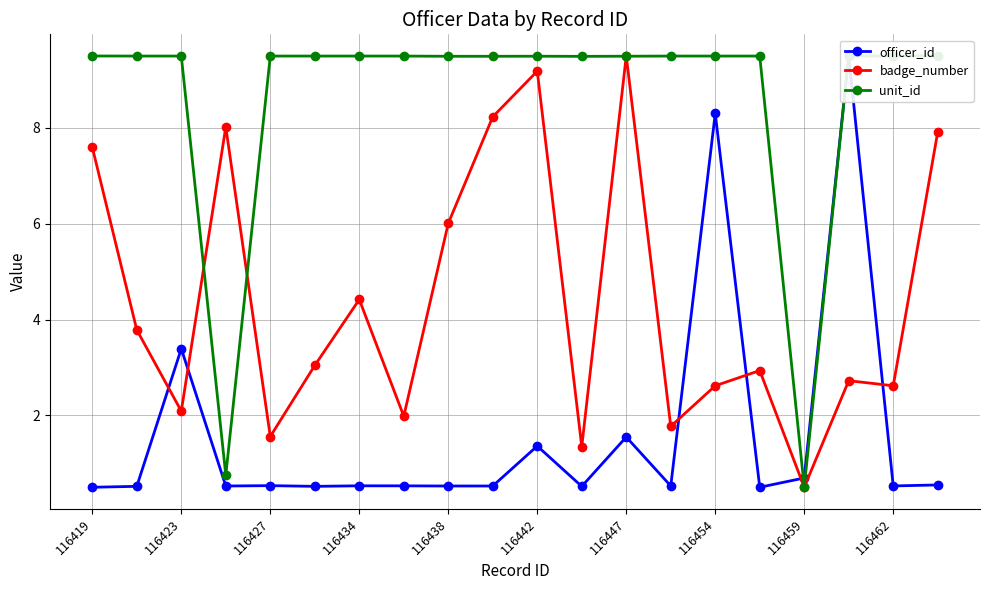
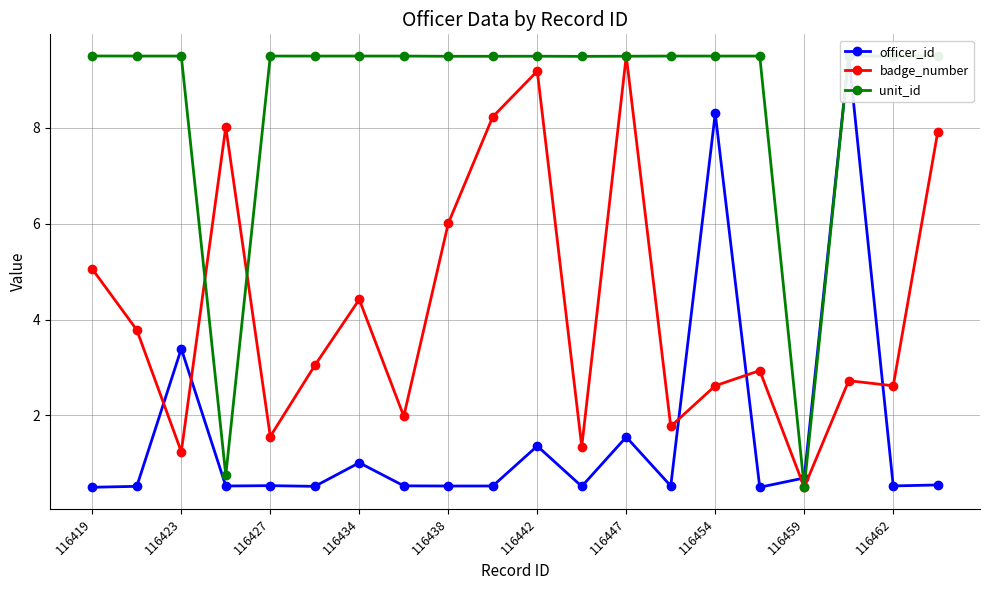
  {
    "officer_id": {
      "116419": 0.5,
      "116423": 3.4,
      "116427": 0.5,
-     "116434": 0.5,
+     "116434": 1.0,
      "116438": 0.5,
      "116442": 1.4,
      "116447": 1.5,
      "116454": 8.3,
      "116459": 0.7,
      "116462": 0.5
    },
    "badge_number": {
-     "116419": 7.6,
-     "116423": 2.1,
+     "116419": 5.1,
+     "116423": 1.2,
      "116427": 1.6,
      "116434": 4.4,
      "116438": 6.0,
      "116442": 9.2,
      "116454": 2.6,
      "116462": 2.6
    },
    "unit_id": {
      "116419": 9.5,
      "116423": 9.5,
      "116427": 9.5,
      "116434": 9.5,
      "116438": 9.5,
      "116442": 9.5,
      "116454": 9.5
    }
  }
